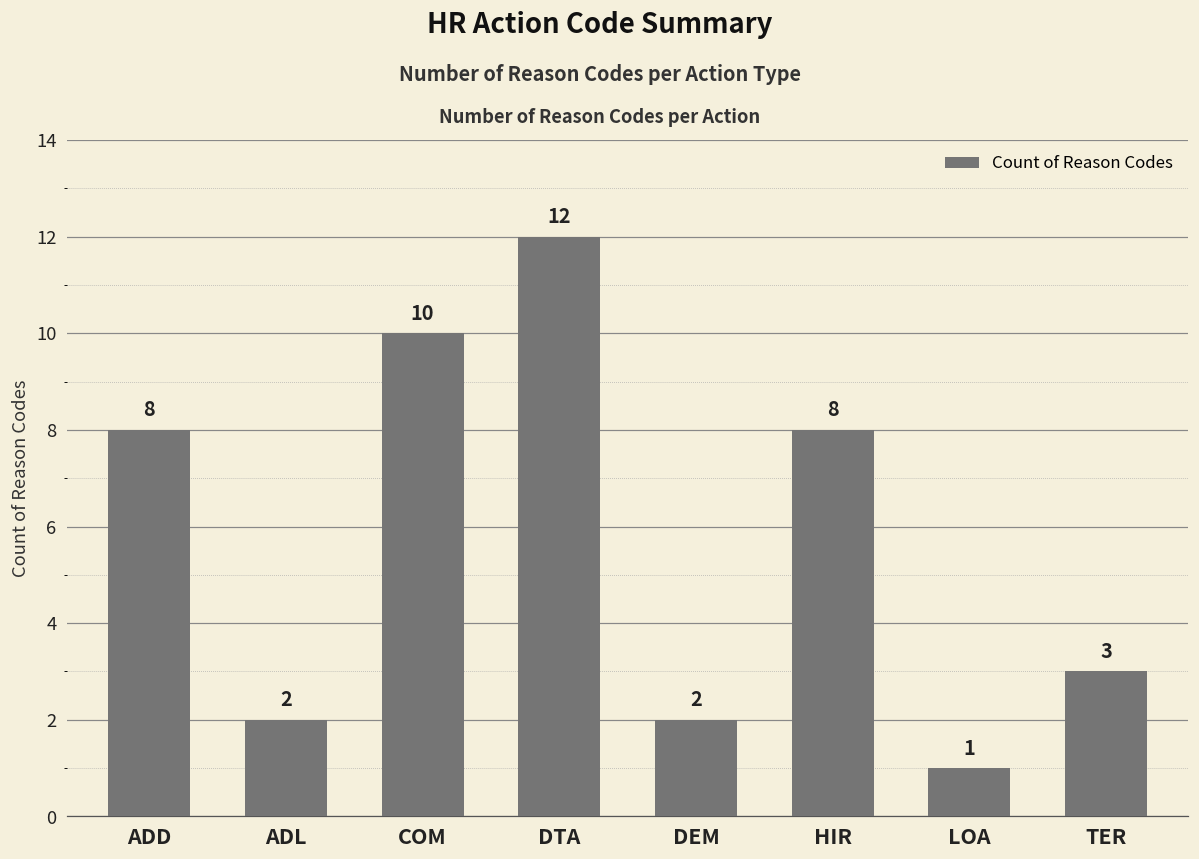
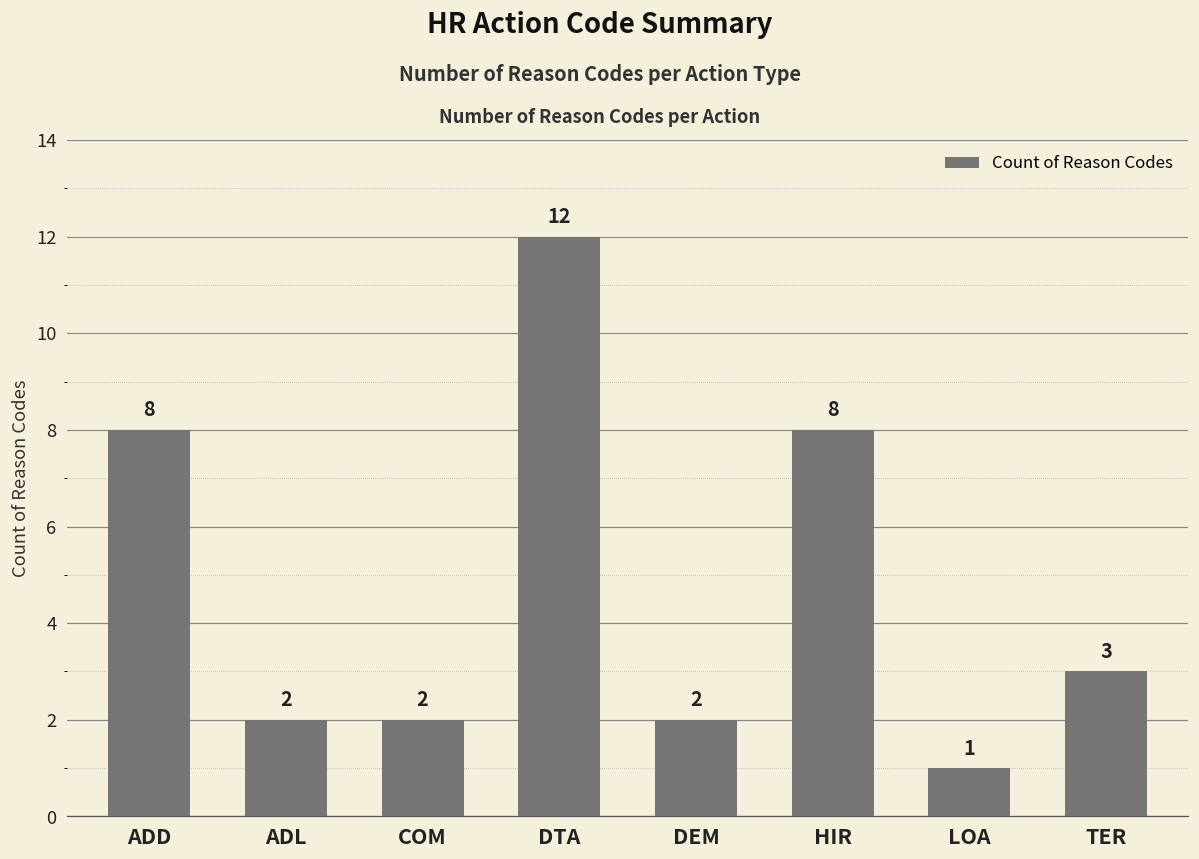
  {
    "ADD": 8,
    "ADL": 2,
-   "COM": 10,
+   "COM": 2,
    "DTA": 12,
    "DEM": 2,
    "HIR": 8,
    "LOA": 1,
    "TER": 3
  }
